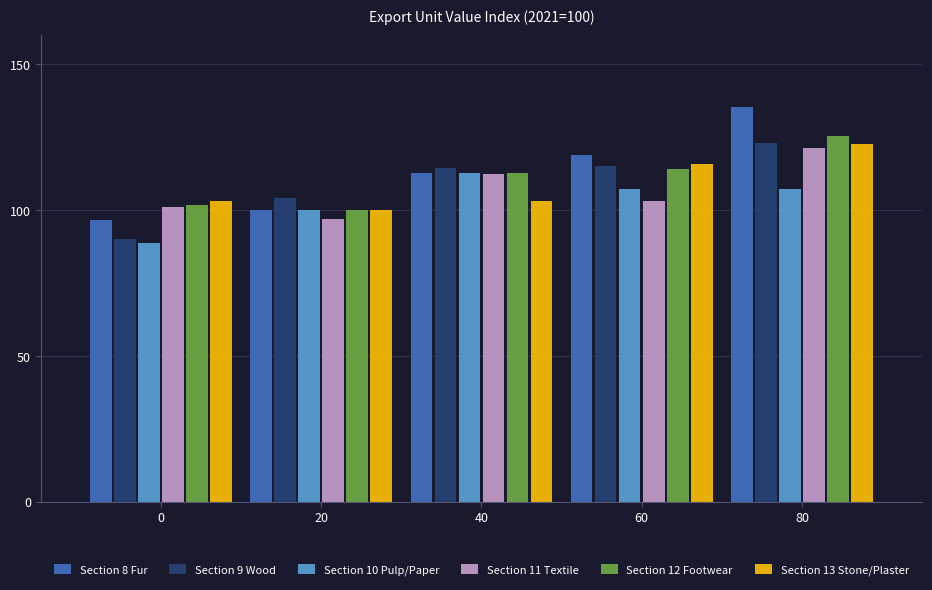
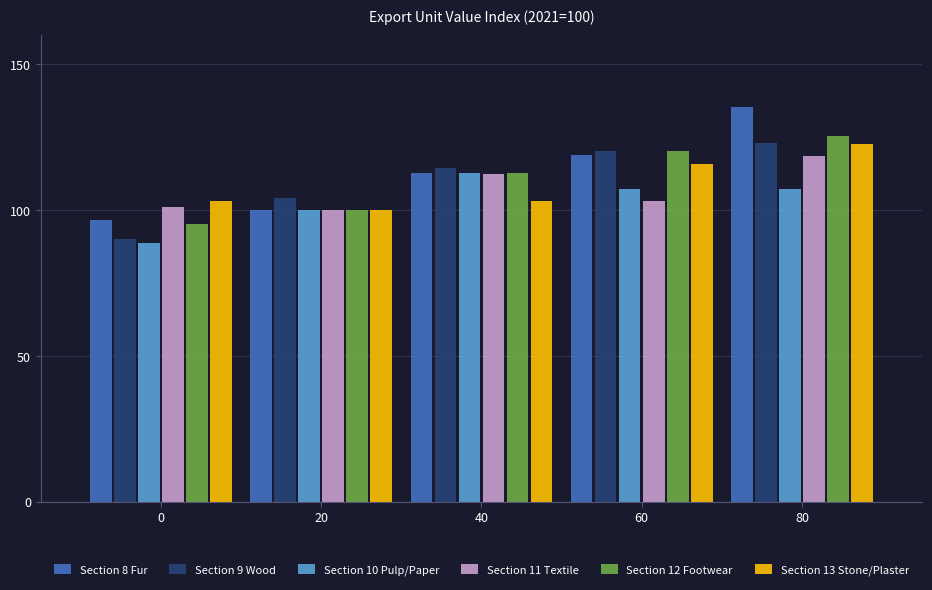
  {
    "Section 9 Wood": {
      "0": 90,
      "20": 104,
      "40": 114,
-     "60": 115,
+     "60": 120,
      "80": 123
    },
    "Section 11 Textile": {
      "0": 101,
-     "20": 97,
+     "20": 100,
      "40": 112,
      "60": 103,
-     "80": 121
+     "80": 118
    },
    "Section 12 Footwear": {
-     "0": 102,
+     "0": 95,
      "20": 100,
      "40": 113,
-     "60": 114,
+     "60": 120,
      "80": 125
    },
    "Section 13 Stone/Plaster": {
      "0": 103,
      "20": 100,
      "40": 103,
      "60": 116,
      "80": 122
    }
  }
